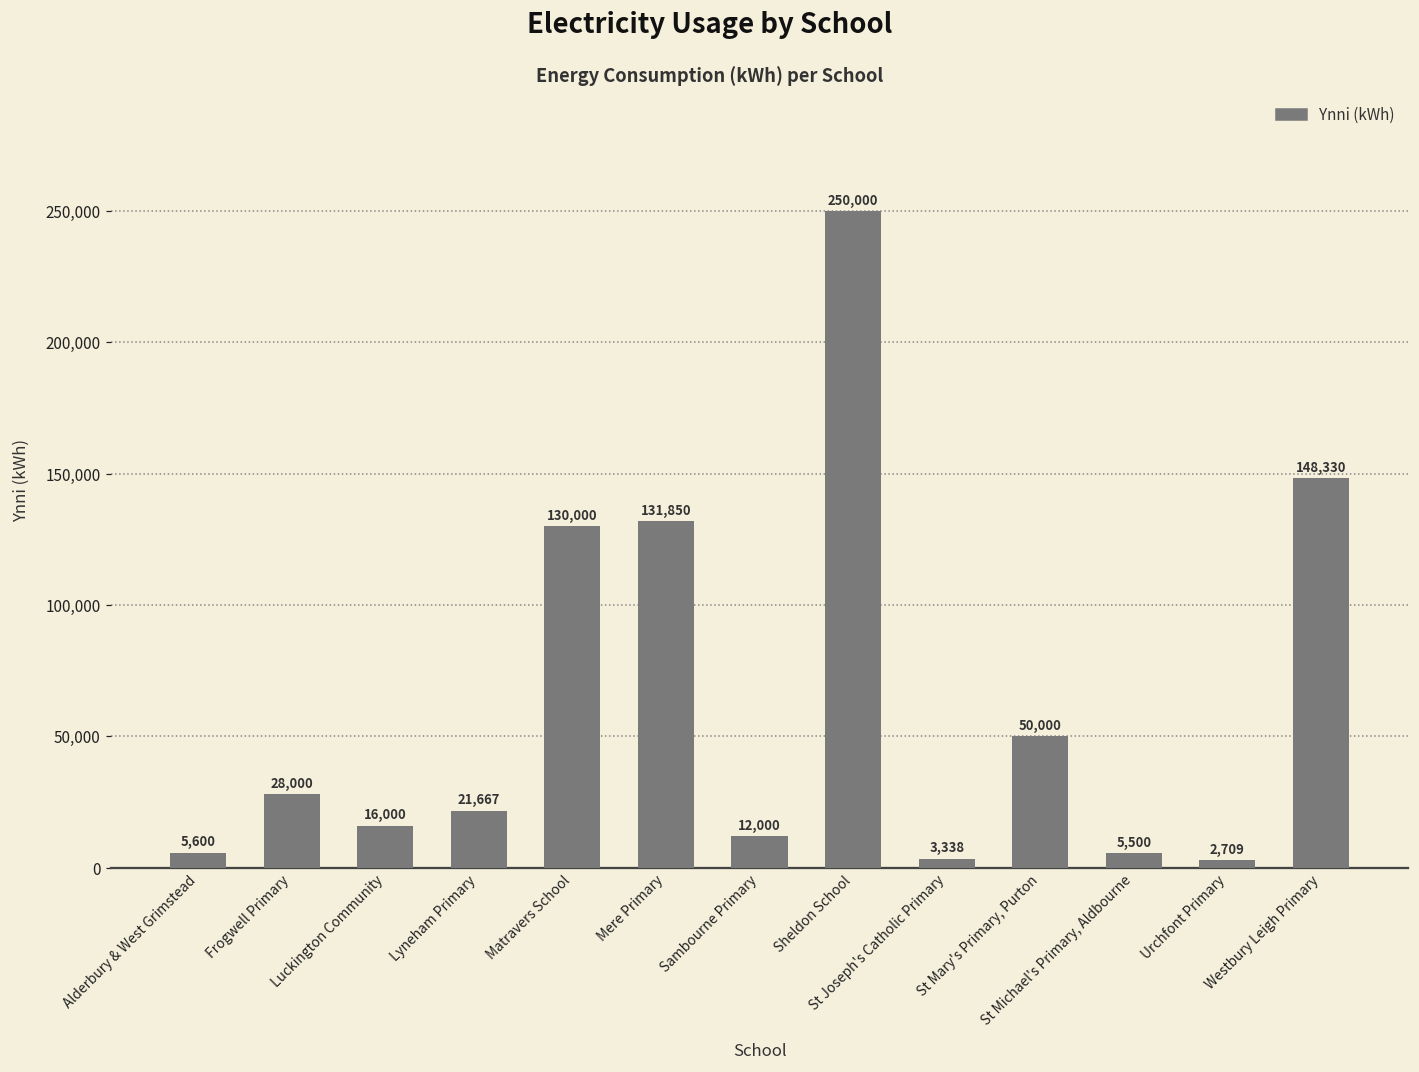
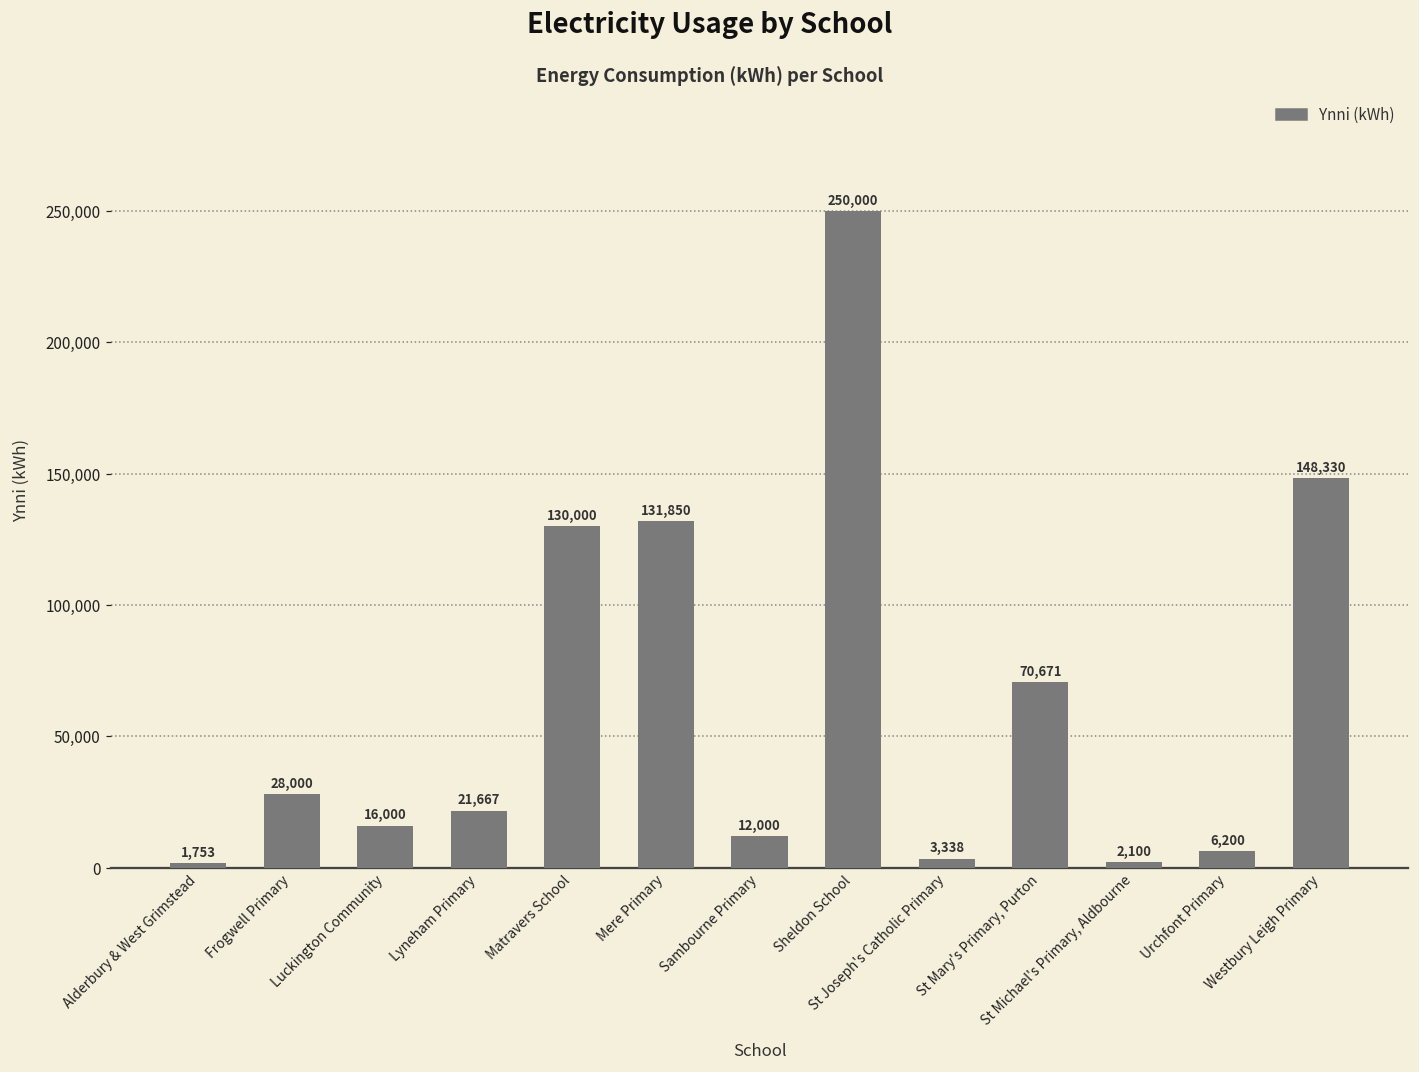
  {
-   "Alderbury & West Grimstead": "5,600",
+   "Alderbury & West Grimstead": "1,753",
    "Frogwell Primary": "28,000",
    "Luckington Community": "16,000",
    "Lyneham Primary": "21,667",
    "Matravers School": "130,000",
    "Mere Primary": "131,850",
    "Sambourne Primary": "12,000",
    "Sheldon School": "250,000",
    "St Joseph's Catholic Primary": "3,338",
-   "St Mary's Primary, Purton": "50,000",
-   "St Michael's Primary, Aldbourne": "5,500",
-   "Urchfont Primary": "2,709",
+   "St Mary's Primary, Purton": "70,671",
+   "St Michael's Primary, Aldbourne": "2,100",
+   "Urchfont Primary": "6,200",
    "Westbury Leigh Primary": "148,330"
  }
